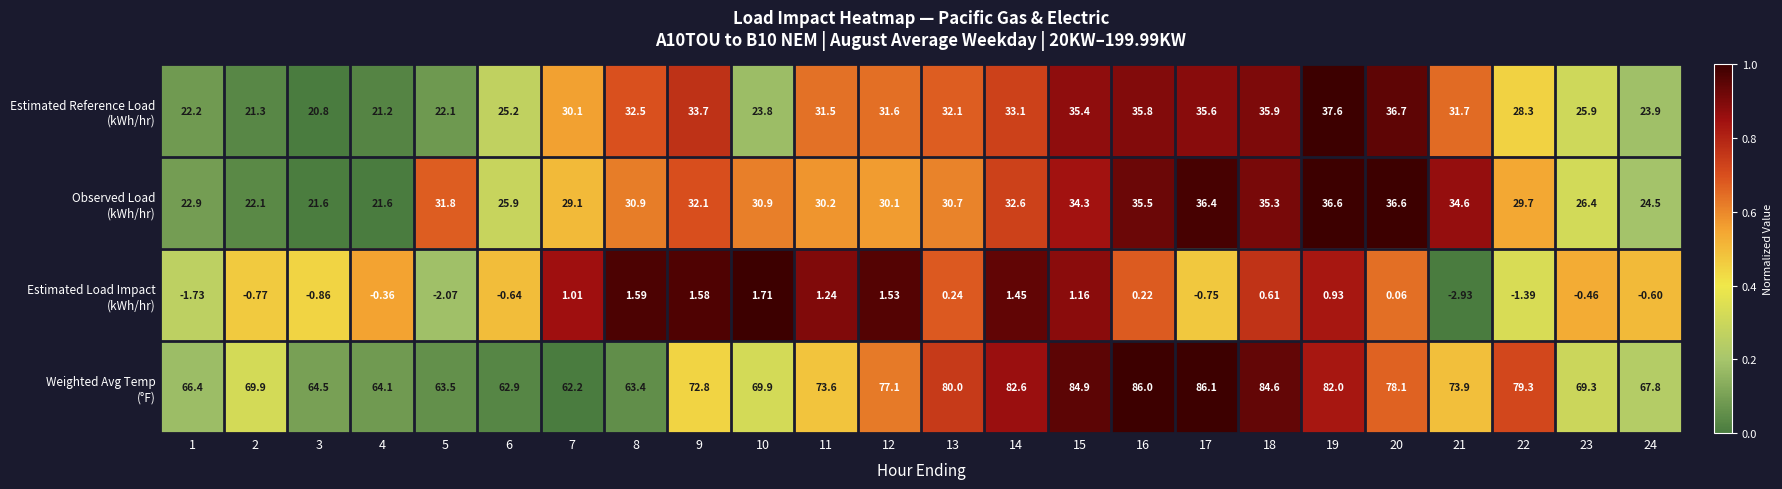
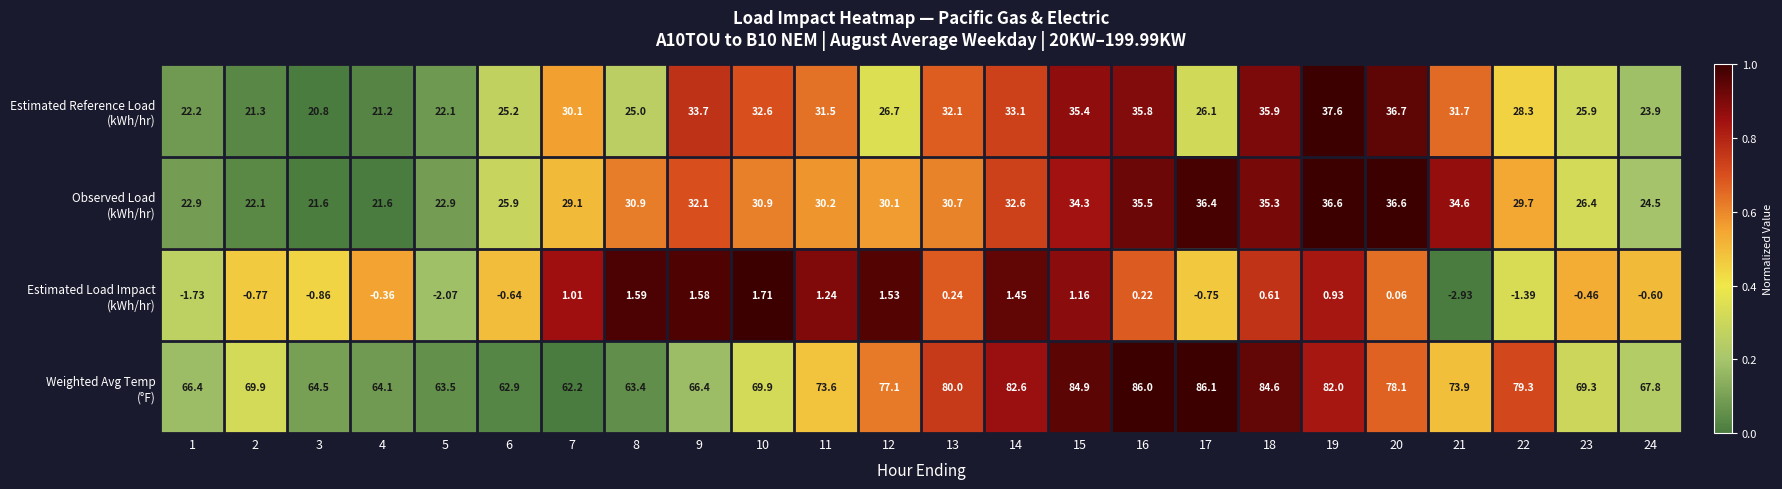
  {
    "Estimated Reference Load (kWh/hr)": {
      "1": 22.2,
      "2": 21.3,
      "3": 20.8,
      "4": 21.2,
      "5": 22.1,
      "6": 25.2,
      "7": 30.1,
-     "8": 32.5,
+     "8": 25.0,
      "9": 33.7,
-     "10": 23.8,
+     "10": 32.6,
      "11": 31.5,
-     "12": 31.6,
+     "12": 26.7,
      "13": 32.1,
      "14": 33.1,
      "15": 35.4,
      "16": 35.8,
-     "17": 35.6,
+     "17": 26.1,
      "18": 35.9,
      "19": 37.6,
      "20": 36.7,
      "21": 31.7,
      "22": 28.3,
      "23": 25.9,
      "24": 23.9
    },
    "Observed Load (kWh/hr)": {
      "1": 22.9,
      "2": 22.1,
      "3": 21.6,
      "4": 21.6,
-     "5": 31.8,
+     "5": 22.9,
      "6": 25.9,
      "7": 29.1,
      "8": 30.9,
      "9": 32.1,
      "10": 30.9,
      "11": 30.2,
      "12": 30.1,
      "13": 30.7,
      "14": 32.6,
      "15": 34.3,
      "16": 35.5,
      "17": 36.4,
      "18": 35.3,
      "19": 36.6,
      "20": 36.6,
      "21": 34.6,
      "22": 29.7,
      "23": 26.4,
      "24": 24.5
    },
    "Estimated Load Impact (kWh/hr)": {
      "1": -1.73,
      "2": -0.77,
      "3": -0.86,
      "4": -0.36,
      "5": -2.07,
      "6": -0.64,
      "7": 1.01,
      "8": 1.59,
      "9": 1.58,
      "10": 1.71,
      "11": 1.24,
      "12": 1.53,
      "13": 0.24,
      "14": 1.45,
      "15": 1.16,
      "16": 0.22,
      "17": -0.75,
      "18": 0.61,
      "19": 0.93,
      "20": 0.06,
      "21": -2.93,
      "22": -1.39,
      "23": -0.46,
      "24": -0.60
    },
    "Weighted Avg Temp (°F)": {
      "1": 66.4,
      "2": 69.9,
      "3": 64.5,
      "4": 64.1,
      "5": 63.5,
      "6": 62.9,
      "7": 62.2,
      "8": 63.4,
-     "9": 72.8,
+     "9": 66.4,
      "10": 69.9,
      "11": 73.6,
      "12": 77.1,
      "13": 80.0,
      "14": 82.6,
      "15": 84.9,
      "16": 86.0,
      "17": 86.1,
      "18": 84.6,
      "19": 82.0,
      "20": 78.1,
      "21": 73.9,
      "22": 79.3,
      "23": 69.3,
      "24": 67.8
    }
  }
